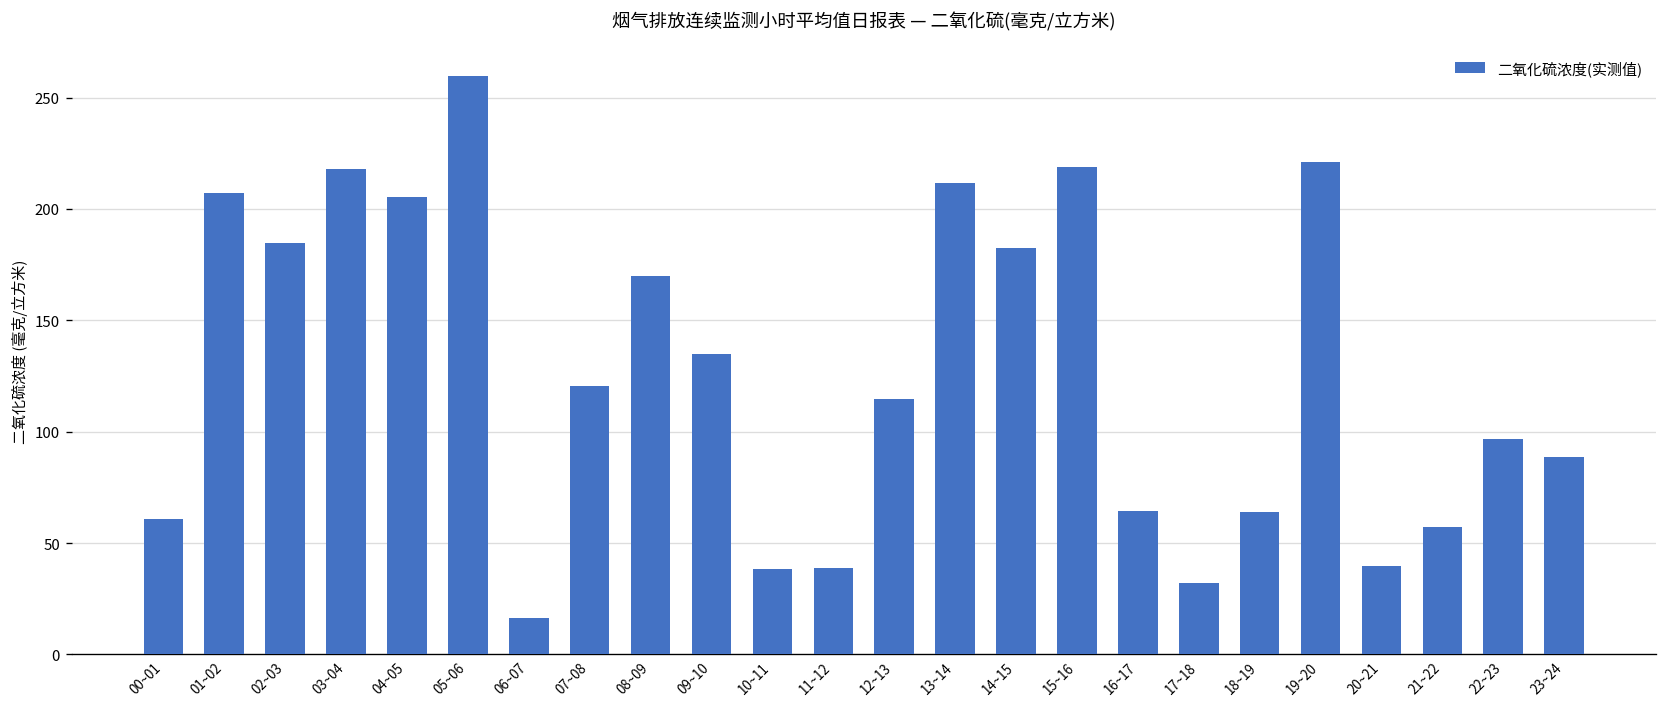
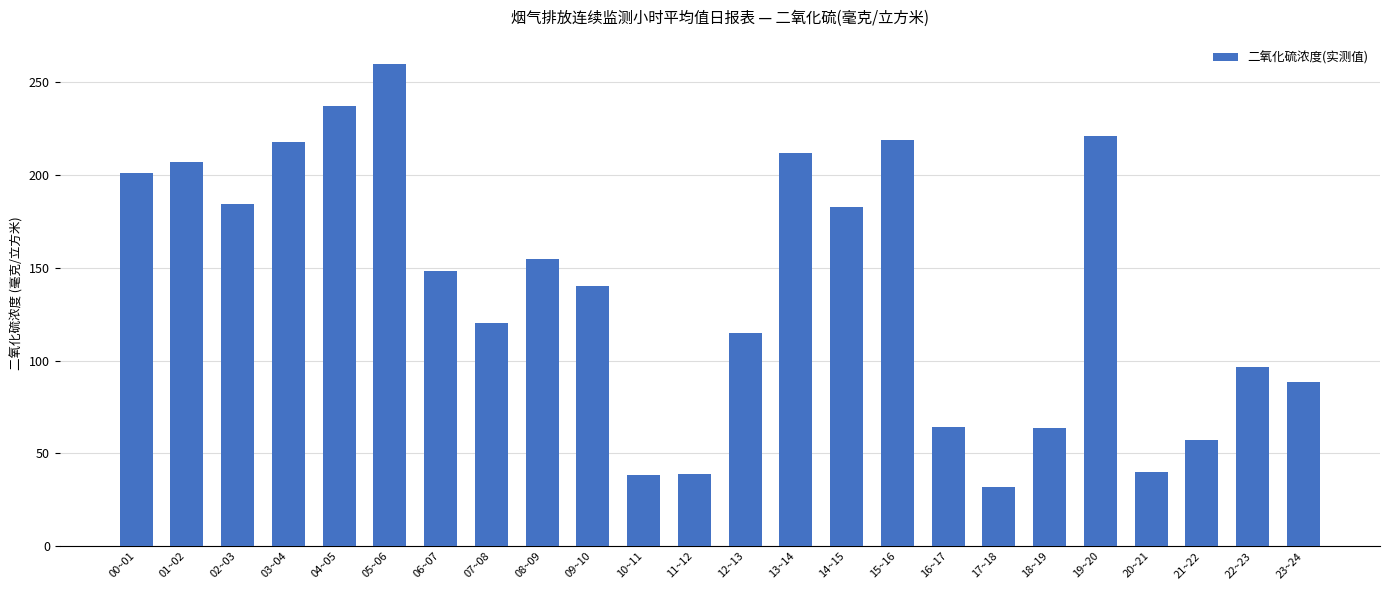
  {
-   "00~01": 61,
+   "00~01": 201,
    "01~02": 207,
    "02~03": 185,
    "03~04": 218,
-   "04~05": 205,
+   "04~05": 237,
    "05~06": 260,
-   "06~07": 16,
+   "06~07": 148,
    "07~08": 120,
-   "08~09": 170,
-   "09~10": 135,
+   "08~09": 155,
+   "09~10": 140,
    "10~11": 38,
    "11~12": 39,
    "12~13": 115,
    "13~14": 212,
    "14~15": 183,
    "15~16": 219,
    "16~17": 64,
    "17~18": 32,
    "18~19": 64,
    "19~20": 221,
    "20~21": 40,
    "21~22": 57,
    "22~23": 97,
    "23~24": 89
  }
